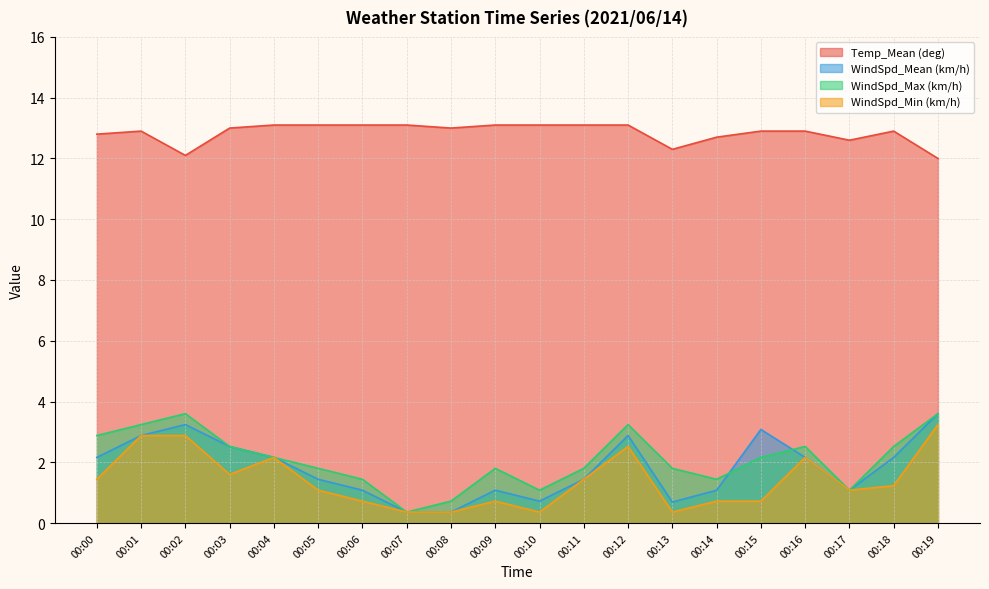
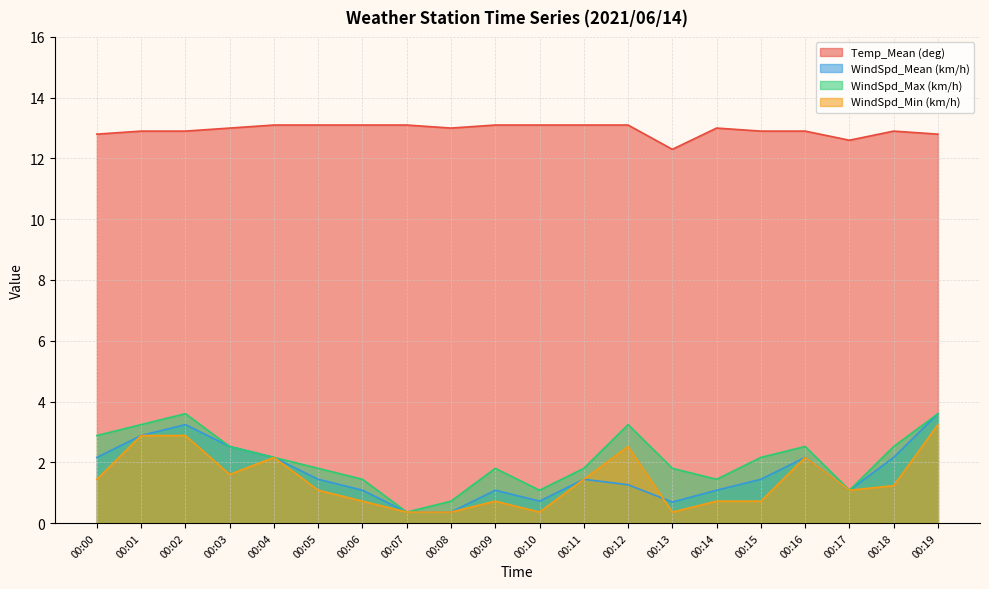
  {
    "Temp_Mean (deg)": {
      "00:00": 12.8,
      "00:01": 12.9,
-     "00:02": 12.1,
+     "00:02": 12.9,
      "00:03": 13.0,
      "00:04": 13.1,
      "00:05": 13.1,
      "00:06": 13.1,
      "00:07": 13.1,
      "00:08": 13.0,
      "00:09": 13.1,
      "00:10": 13.1,
      "00:11": 13.1,
      "00:12": 13.1,
      "00:13": 12.3,
-     "00:14": 12.7,
+     "00:14": 13.0,
      "00:15": 12.9,
      "00:16": 12.9,
      "00:17": 12.6,
      "00:18": 12.9,
-     "00:19": 12.0
+     "00:19": 12.8
    },
    "WindSpd_Mean (km/h)": {
      "00:00": 2.2,
      "00:02": 3.2,
      "00:05": 1.4,
      "00:06": 1.1,
      "00:09": 1.1,
      "00:10": 0.7,
-     "00:12": 2.9,
+     "00:12": 1.3,
      "00:13": 0.7,
      "00:14": 1.1,
-     "00:15": 3.1,
+     "00:15": 1.4,
      "00:18": 2.2
    },
    "WindSpd_Max (km/h)": {
      "00:00": 2.9,
      "00:01": 3.2,
      "00:02": 3.6,
      "00:05": 1.8,
      "00:06": 1.4,
      "00:08": 0.7,
      "00:09": 1.8,
      "00:10": 1.1,
      "00:11": 1.8,
      "00:12": 3.2,
      "00:13": 1.8,
      "00:14": 1.4,
      "00:15": 2.2,
      "00:16": 2.5,
      "00:18": 2.5
    },
    "WindSpd_Min (km/h)": {
      "00:00": 1.4,
      "00:02": 2.9,
      "00:03": 1.6,
      "00:05": 1.1,
      "00:06": 0.7,
      "00:09": 0.7,
      "00:10": 0.4,
      "00:12": 2.5,
      "00:13": 0.4,
      "00:14": 0.7,
      "00:15": 0.7,
      "00:18": 1.2,
      "00:19": 3.2
    }
  }
